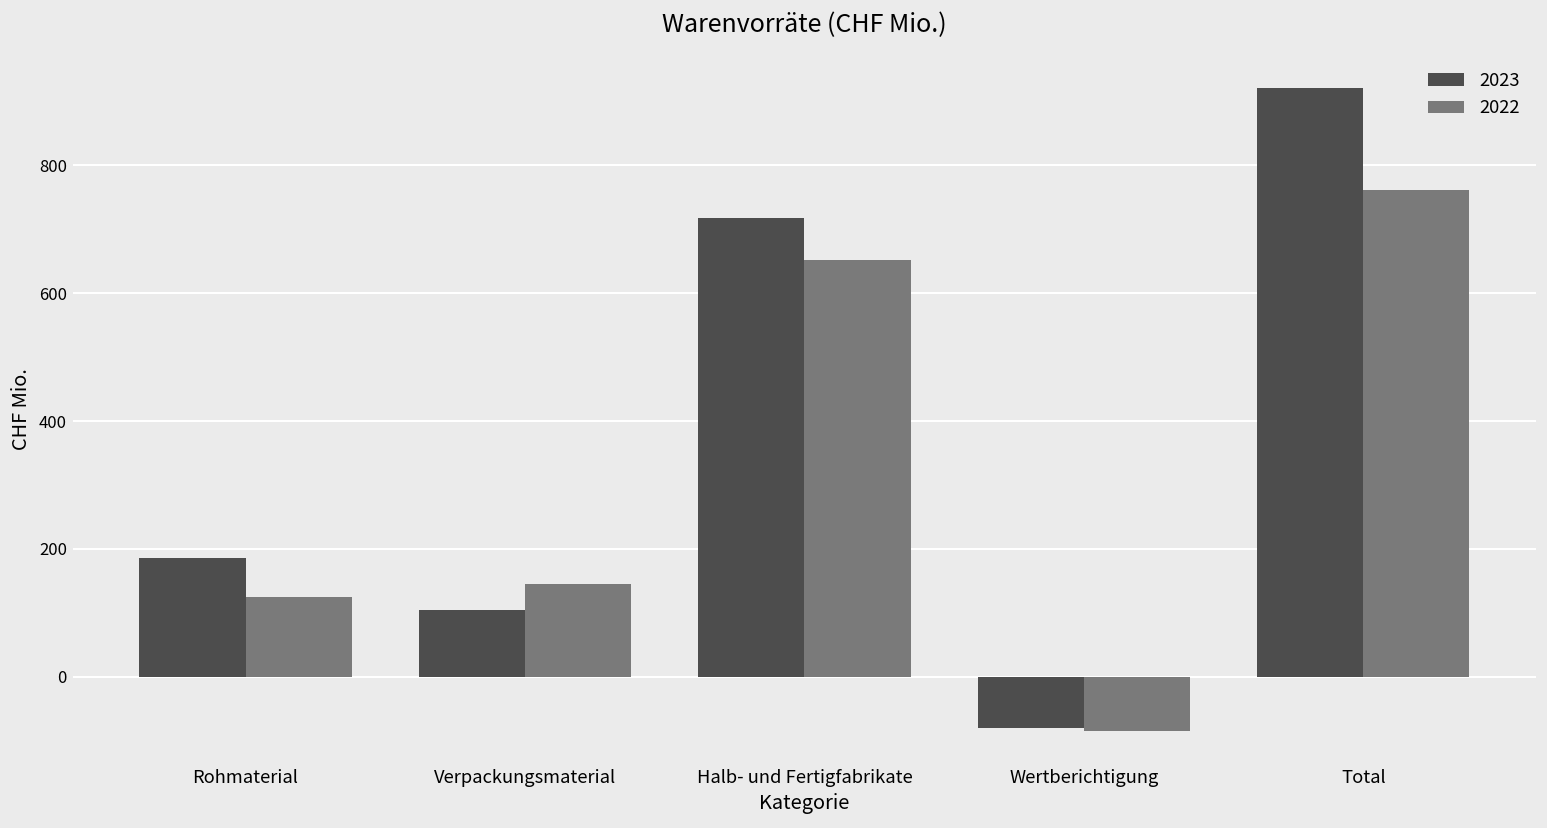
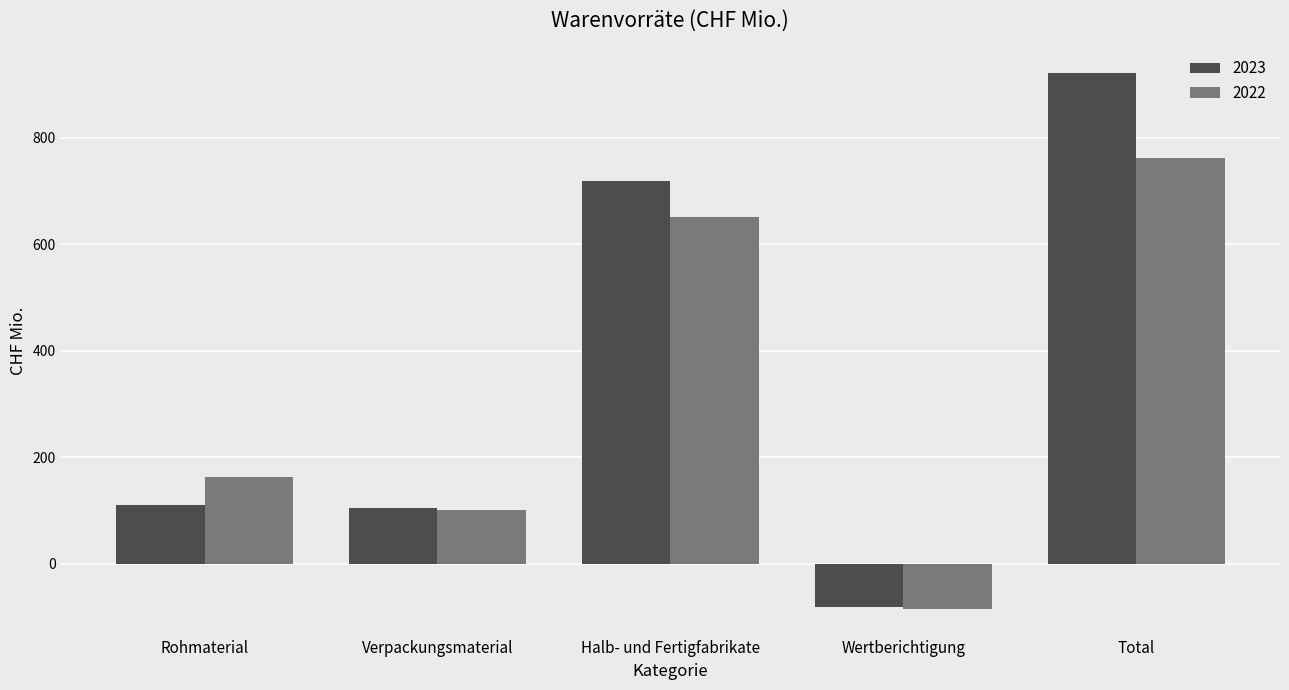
  {
    "2023": {
-     "Rohmaterial": 190,
+     "Rohmaterial": 110,
      "Verpackungsmaterial": 100,
      "Halb- und Fertigfabrikate": 720,
      "Wertberichtigung": -80,
      "Total": 920
    },
    "2022": {
-     "Rohmaterial": 120,
-     "Verpackungsmaterial": 140,
+     "Rohmaterial": 160,
+     "Verpackungsmaterial": 100,
      "Halb- und Fertigfabrikate": 650,
      "Wertberichtigung": -80,
      "Total": 760
    }
  }
